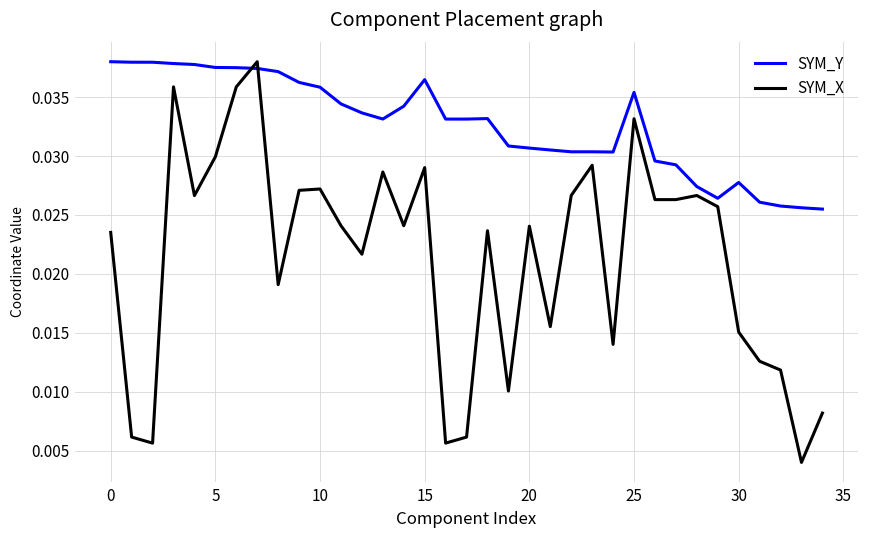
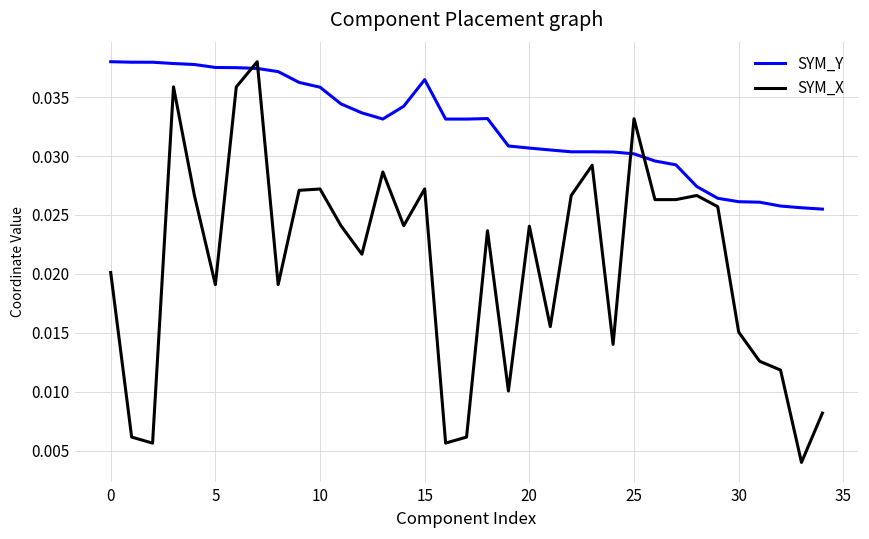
  {
    "SYM_Y": {
      "0": 0.0380,
      "5": 0.0375,
      "10": 0.0358,
      "15": 0.0365,
      "20": 0.0307,
-     "25": 0.0354,
-     "30": 0.0278
+     "25": 0.0302,
+     "30": 0.0261
    },
    "SYM_X": {
-     "0": 0.0235,
-     "5": 0.0299,
+     "0": 0.0201,
+     "5": 0.0191,
      "10": 0.0272,
-     "15": 0.0290,
+     "15": 0.0272,
      "20": 0.0240,
      "25": 0.0332,
      "30": 0.0151
    }
  }
